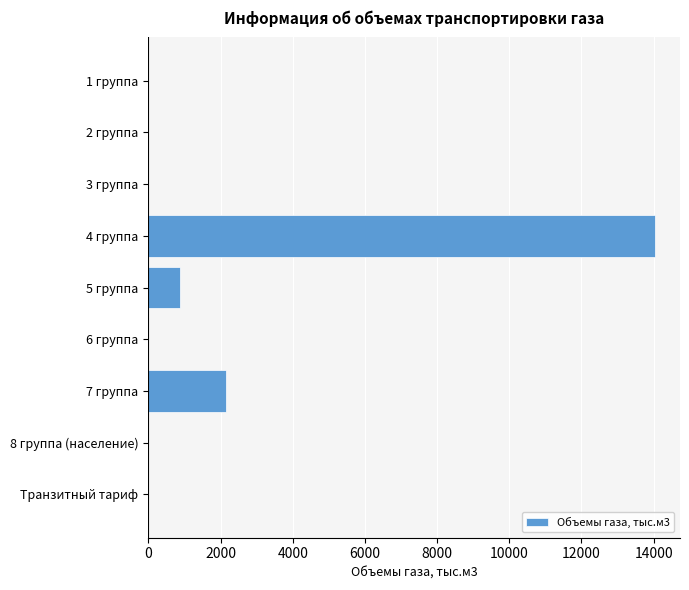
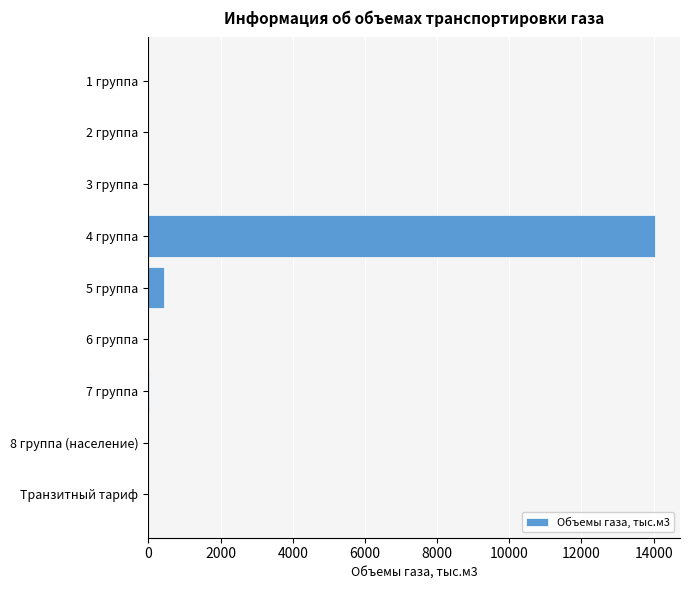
  {
    "1 группа": 0,
    "2 группа": 0,
    "3 группа": 0,
    "4 группа": 14000,
-   "5 группа": 900,
+   "5 группа": 400,
    "6 группа": 0,
-   "7 группа": 2100,
+   "7 группа": 0,
    "8 группа (население)": 0,
    "Транзитный тариф": 0
  }
